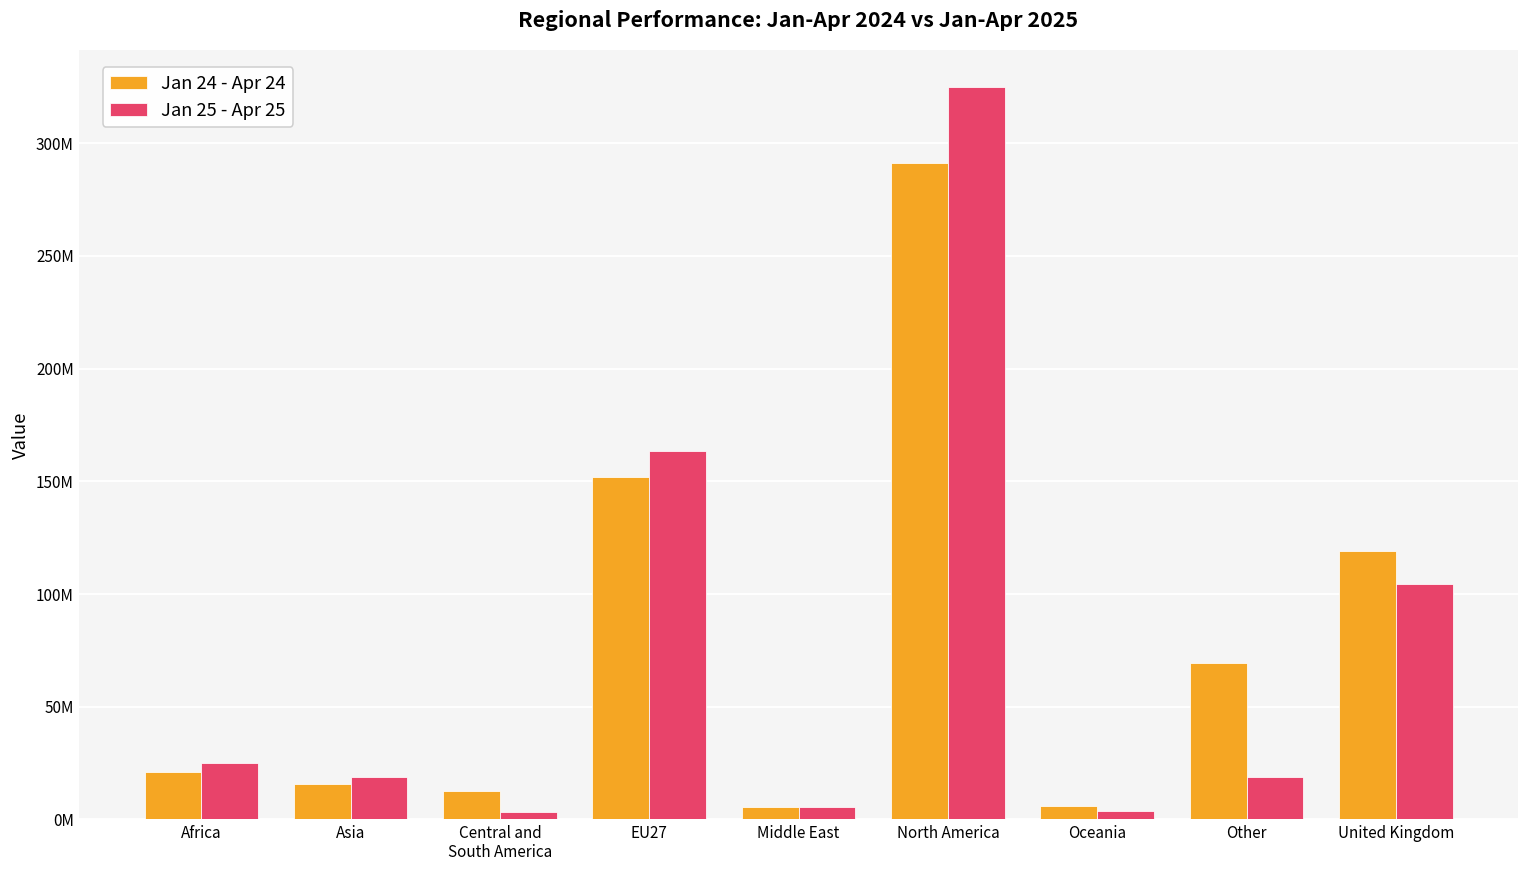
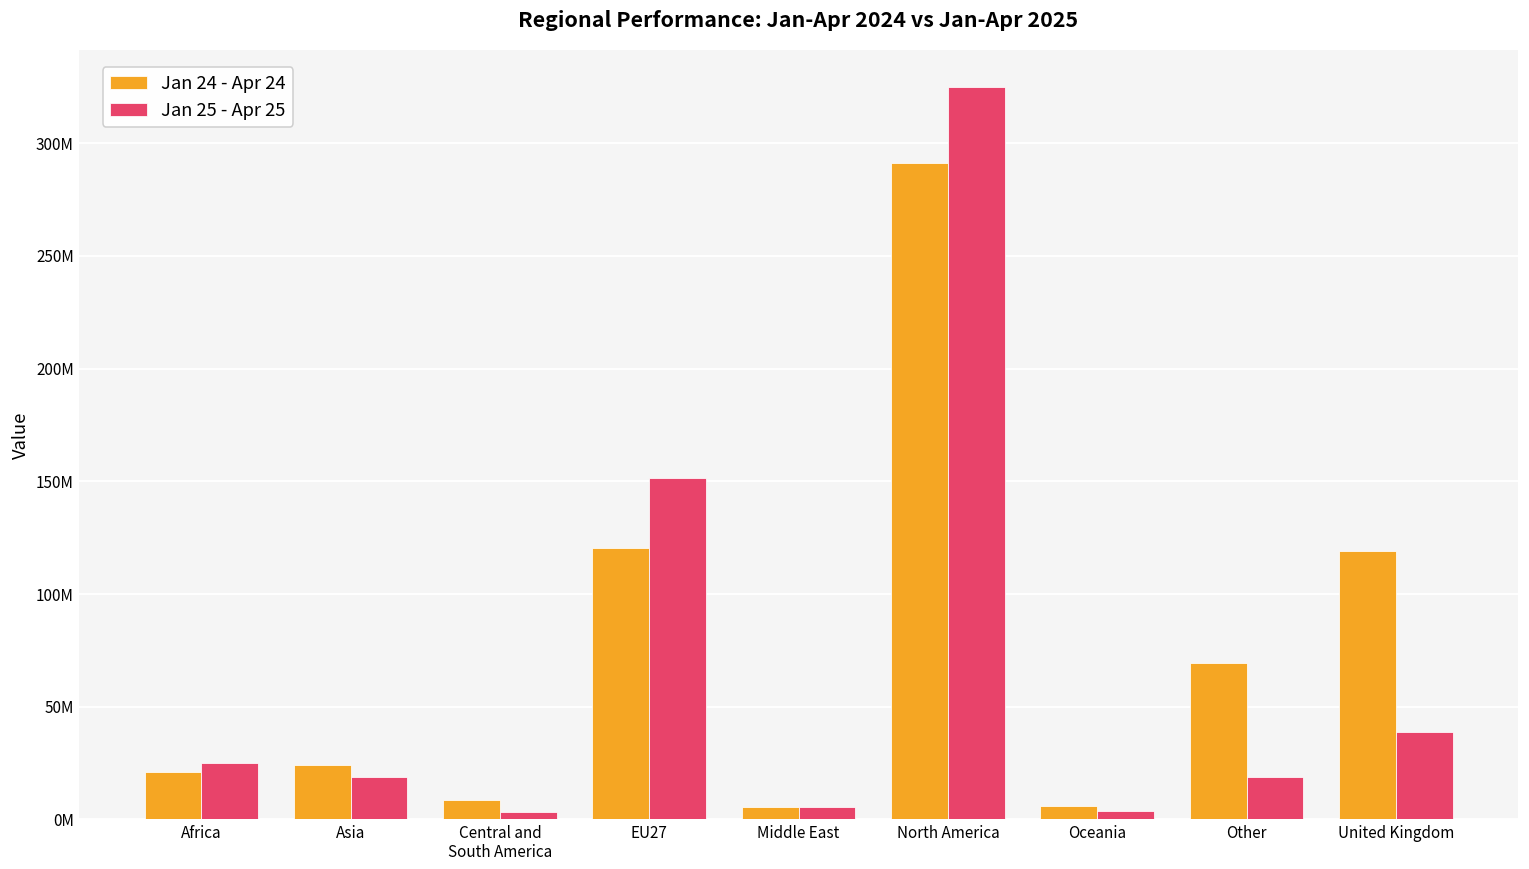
  {
    "Jan 24 - Apr 24": {
      "Africa": 21000000,
-     "Asia": 16000000,
-     "Central and South America": 13000000,
-     "EU27": 152000000,
+     "Asia": 24000000,
+     "Central and South America": 8000000,
+     "EU27": 120000000,
      "Middle East": 5000000,
      "North America": 291000000,
      "Oceania": 6000000,
      "Other": 69000000,
      "United Kingdom": 119000000
    },
    "Jan 25 - Apr 25": {
      "Africa": 25000000,
      "Asia": 19000000,
      "Central and South America": 3000000,
-     "EU27": 164000000,
+     "EU27": 151000000,
      "Middle East": 5000000,
      "North America": 325000000,
      "Oceania": 4000000,
      "Other": 19000000,
-     "United Kingdom": 104000000
+     "United Kingdom": 39000000
    }
  }
